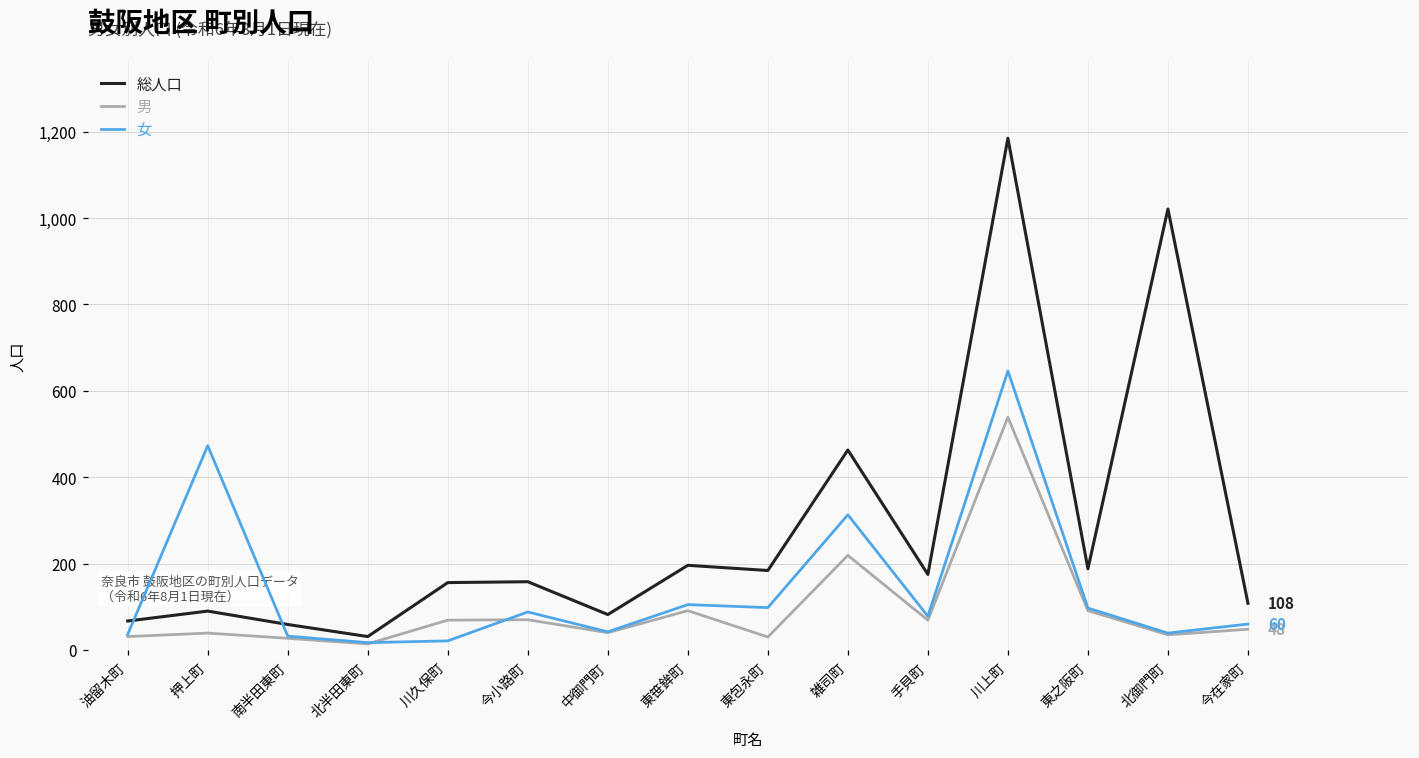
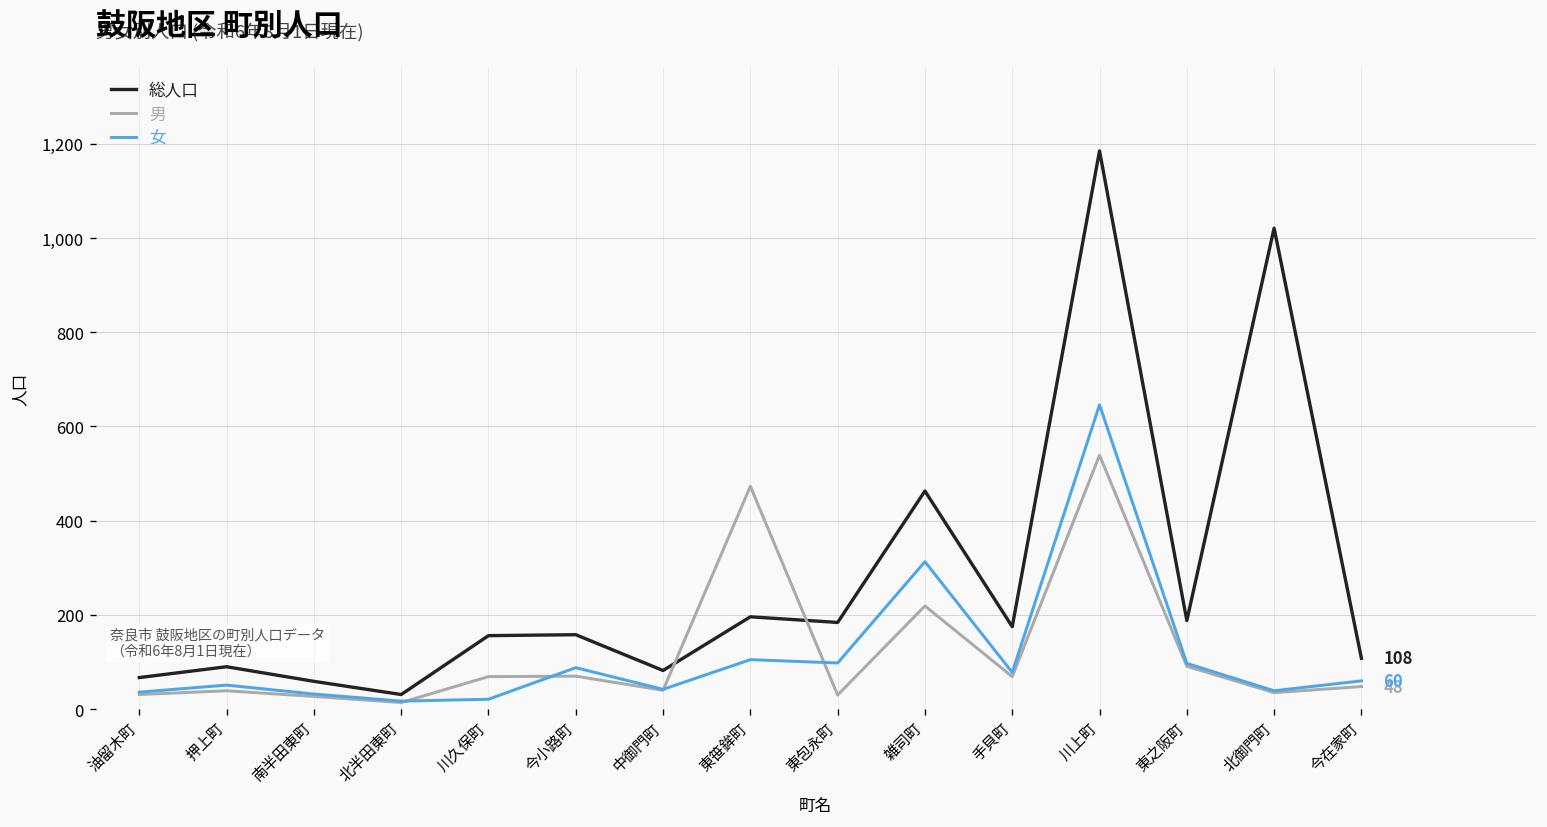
  {
    "総人口": {
      "今在家町": 108
    },
    "男": {
      "押上町": 40,
      "川久保町": 70,
      "今小路町": 70,
-     "東笹鉾町": 90,
+     "東笹鉾町": 470,
      "東包永町": 30,
      "雑司町": 220,
      "手貝町": 70,
      "川上町": 540
    },
    "女": {
-     "押上町": 470,
+     "押上町": 50,
      "川久保町": 20,
      "今小路町": 90,
      "東笹鉾町": 110,
      "東包永町": 100,
      "雑司町": 310,
      "手貝町": 80,
      "川上町": 650
    }
  }
